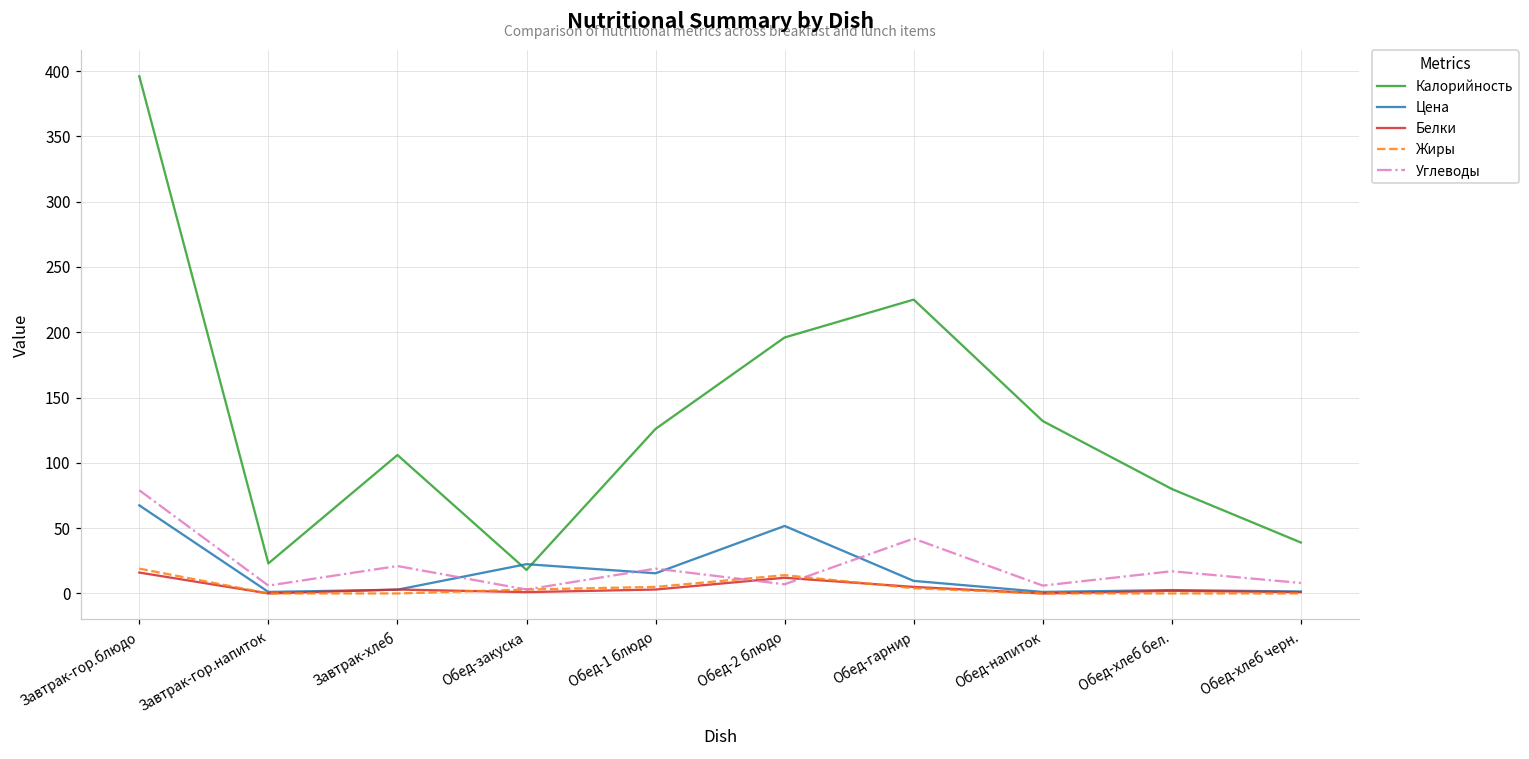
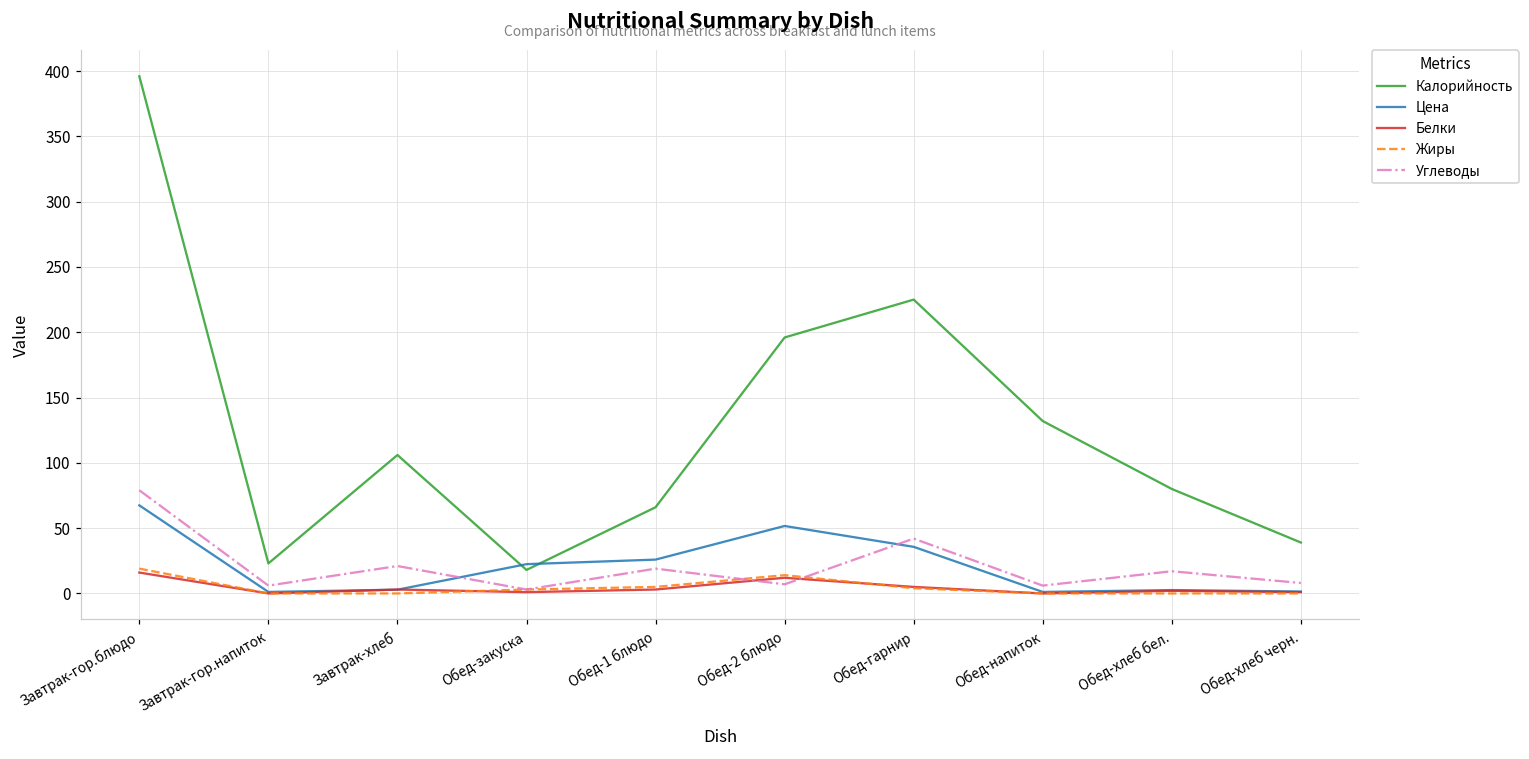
  {
    "Калорийность": {
      "Завтрак-гор.блюдо": 396,
      "Завтрак-гор.напиток": 23,
      "Завтрак-хлеб": 106,
      "Обед-закуска": 18,
-     "Обед-1 блюдо": 126,
+     "Обед-1 блюдо": 66,
      "Обед-2 блюдо": 196,
      "Обед-гарнир": 225,
      "Обед-напиток": 132,
      "Обед-хлеб бел.": 80,
      "Обед-хлеб черн.": 39
    },
    "Цена": {
      "Завтрак-гор.блюдо": 67,
      "Обед-закуска": 22,
-     "Обед-1 блюдо": 15,
+     "Обед-1 блюдо": 26,
      "Обед-2 блюдо": 52,
-     "Обед-гарнир": 10
+     "Обед-гарнир": 36
    },
    "Белки": {
      "Завтрак-гор.блюдо": 16
    },
    "Жиры": {
      "Завтрак-гор.блюдо": 19,
      "Завтрак-хлеб": 0
    },
    "Углеводы": {
      "Завтрак-гор.блюдо": 79,
      "Завтрак-гор.напиток": 6,
      "Завтрак-хлеб": 21,
      "Обед-1 блюдо": 19,
      "Обед-2 блюдо": 7,
      "Обед-гарнир": 42,
      "Обед-напиток": 6,
      "Обед-хлеб бел.": 17,
      "Обед-хлеб черн.": 8
    }
  }
